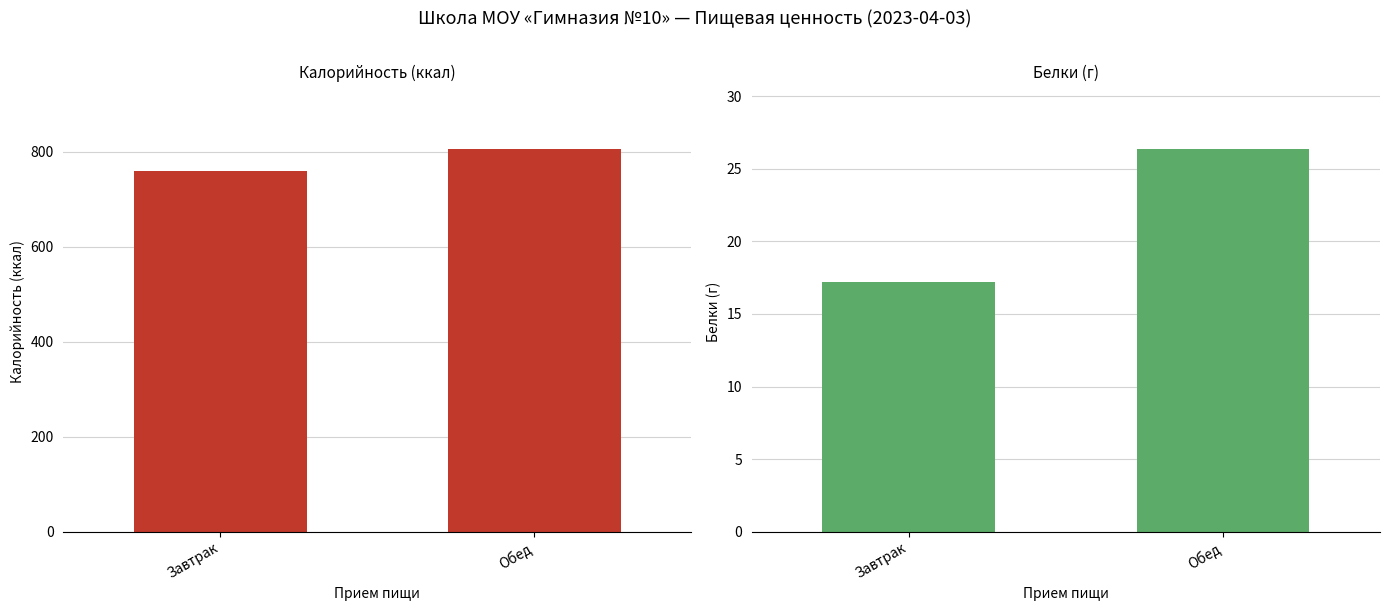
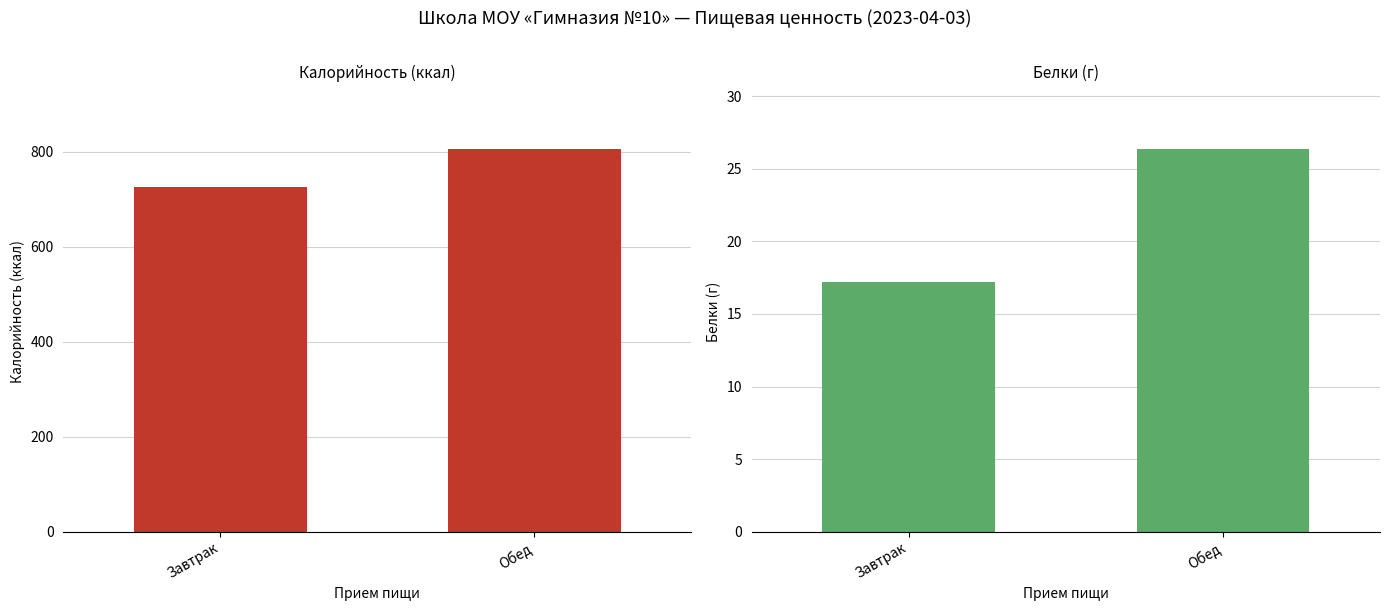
  {
    "Калорийность (ккал)": {
-     "Завтрак": 760,
+     "Завтрак": 730,
      "Обед": 810
    },
    "Белки (г)": {
      "Завтрак": 17.2,
      "Обед": 26.4
    }
  }
